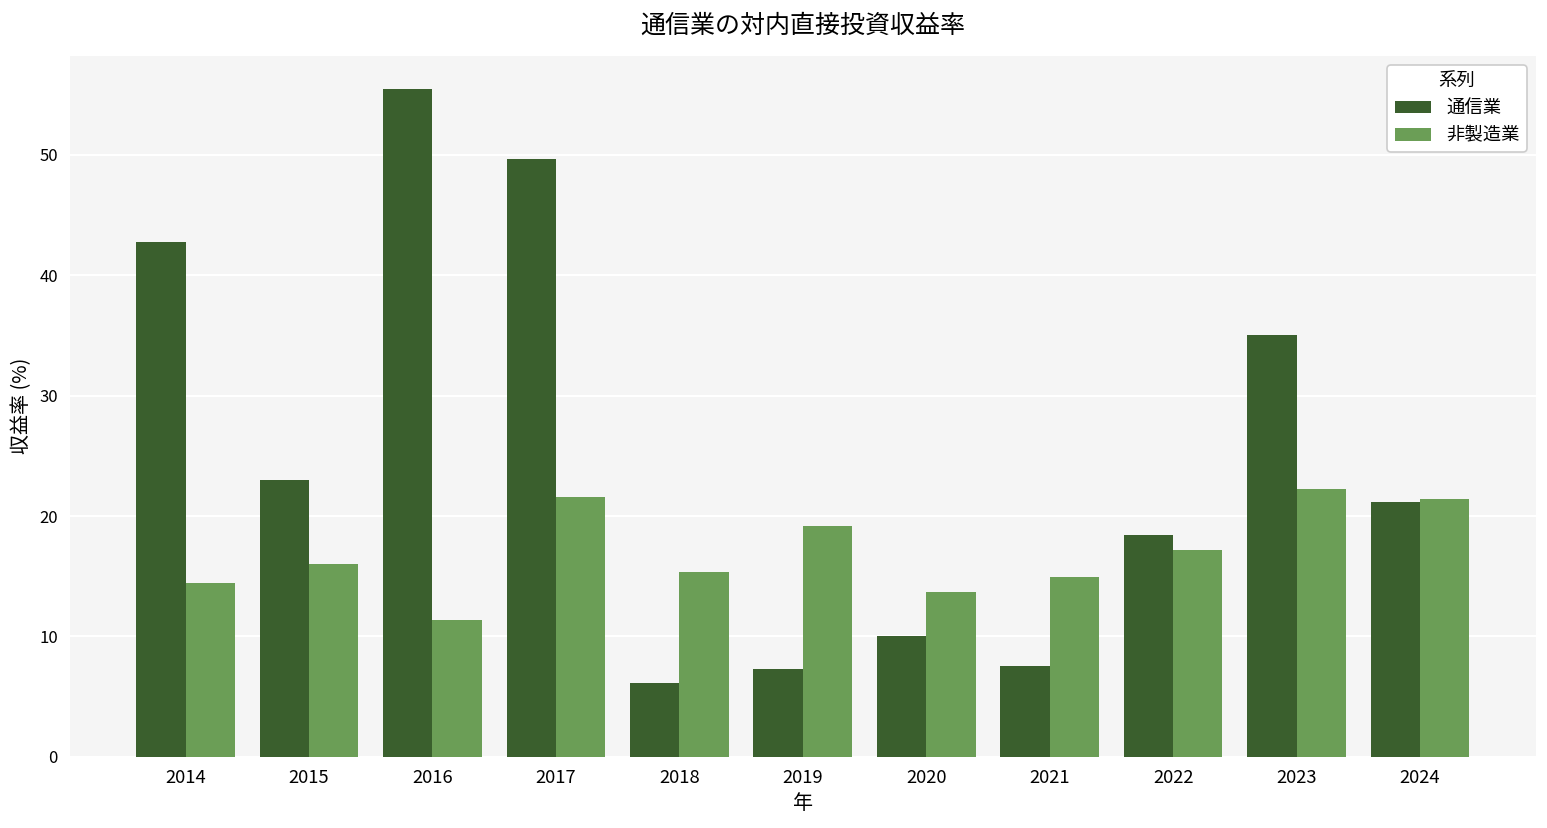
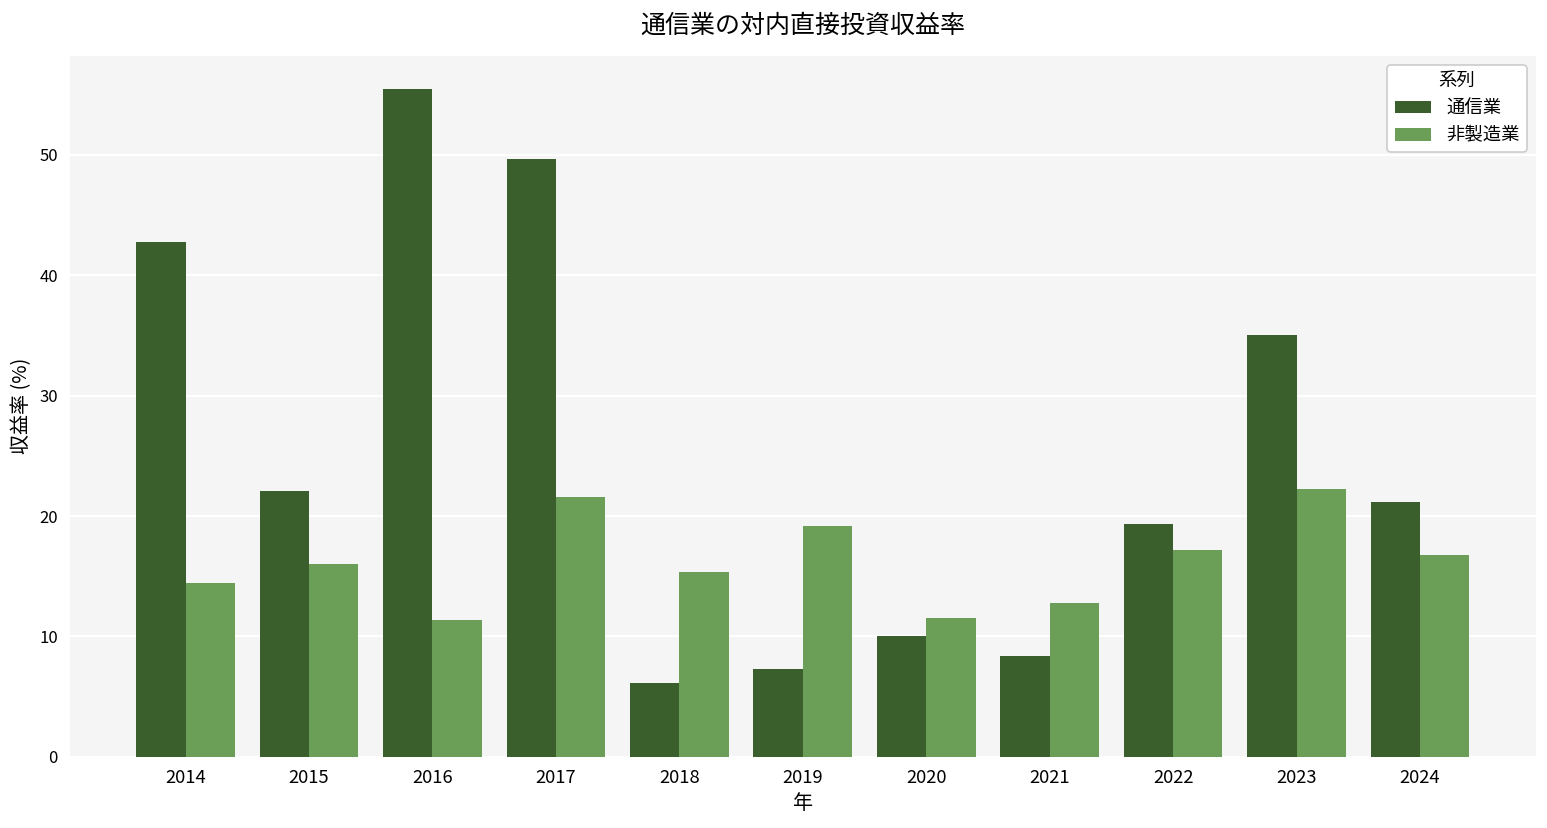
  {
    "通信業": {
      "2014": 42.7,
-     "2015": 23.0,
+     "2015": 22.1,
      "2016": 55.5,
      "2017": 49.7,
      "2018": 6.1,
      "2019": 7.3,
      "2020": 10.0,
-     "2021": 7.5,
-     "2022": 18.4,
+     "2021": 8.4,
+     "2022": 19.3,
      "2023": 35.0,
      "2024": 21.1
    },
    "非製造業": {
      "2014": 14.4,
      "2015": 16.1,
      "2016": 11.4,
      "2017": 21.6,
      "2018": 15.4,
      "2019": 19.2,
-     "2020": 13.7,
-     "2021": 14.9,
+     "2020": 11.6,
+     "2021": 12.8,
      "2022": 17.2,
      "2023": 22.2,
-     "2024": 21.4
+     "2024": 16.8
    }
  }
